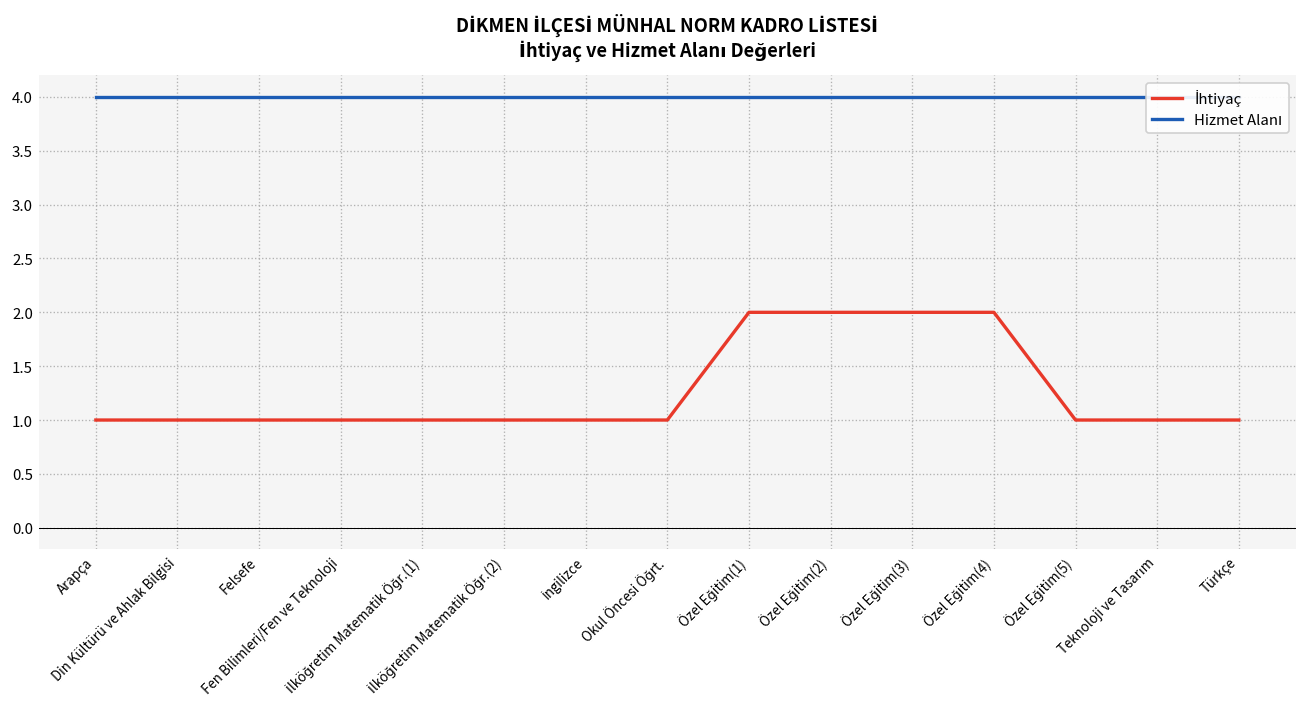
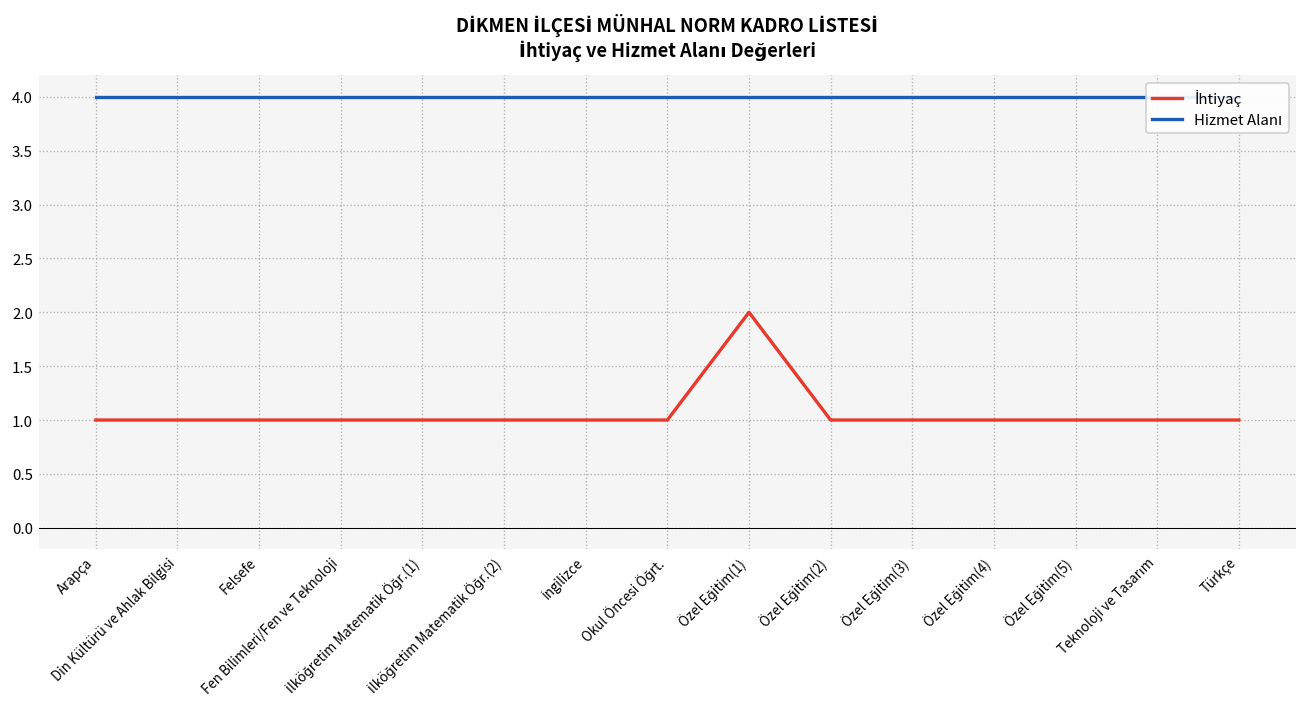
  {
    "İhtiyaç": {
      "Arapça": 1,
      "Din Kültürü ve Ahlak Bilgisi": 1,
      "Felsefe": 1,
      "Fen Bilimleri/Fen ve Teknoloji": 1,
      "İlköğretim Matematik Öğr.(1)": 1,
      "İlköğretim Matematik Öğr.(2)": 1,
      "İngilizce": 1,
      "Okul Öncesi Öğrt.": 1,
      "Özel Eğitim(1)": 2,
-     "Özel Eğitim(2)": 2,
-     "Özel Eğitim(3)": 2,
-     "Özel Eğitim(4)": 2,
+     "Özel Eğitim(2)": 1,
+     "Özel Eğitim(3)": 1,
+     "Özel Eğitim(4)": 1,
      "Özel Eğitim(5)": 1,
      "Teknoloji ve Tasarım": 1,
      "Türkçe": 1
    },
    "Hizmet Alanı": {
      "Arapça": 4,
      "Din Kültürü ve Ahlak Bilgisi": 4,
      "Felsefe": 4,
      "Fen Bilimleri/Fen ve Teknoloji": 4,
      "İlköğretim Matematik Öğr.(1)": 4,
      "İlköğretim Matematik Öğr.(2)": 4,
      "İngilizce": 4,
      "Okul Öncesi Öğrt.": 4,
      "Özel Eğitim(1)": 4,
      "Özel Eğitim(2)": 4,
      "Özel Eğitim(3)": 4,
      "Özel Eğitim(4)": 4,
      "Özel Eğitim(5)": 4
    }
  }
